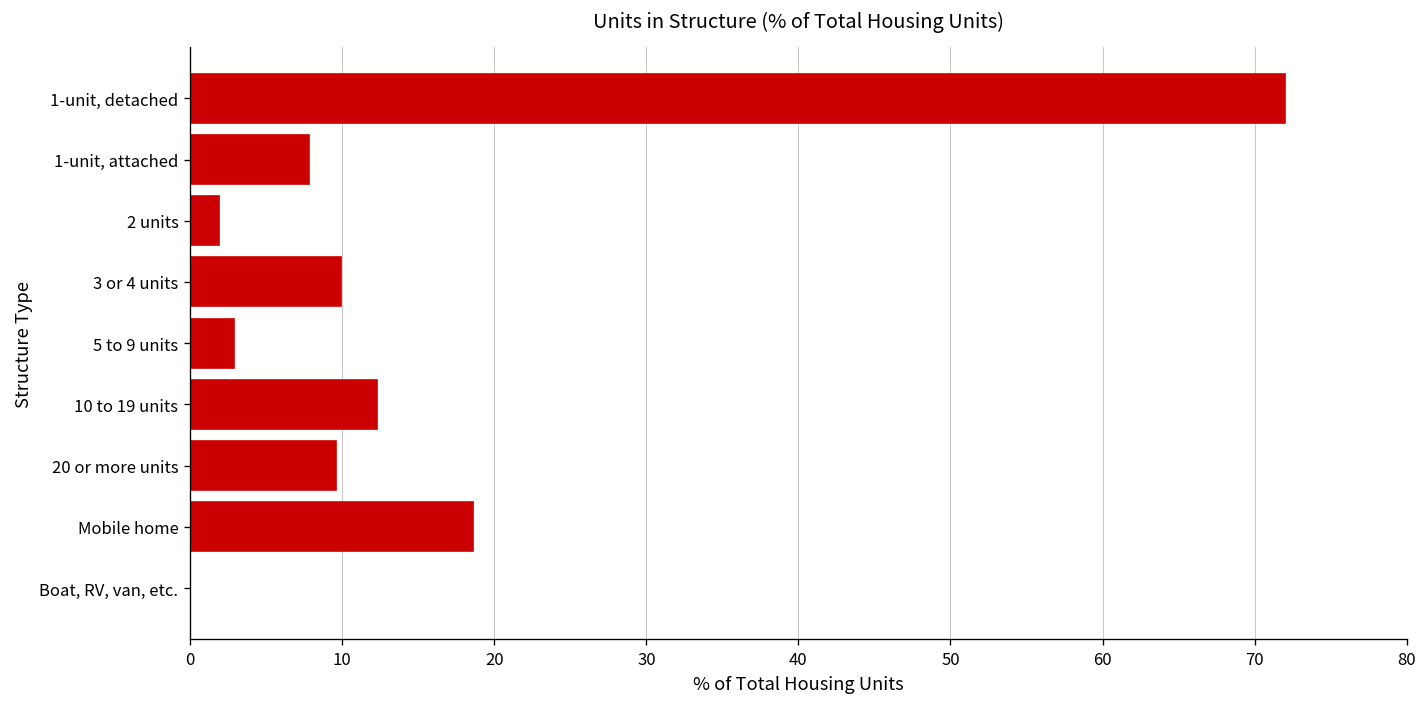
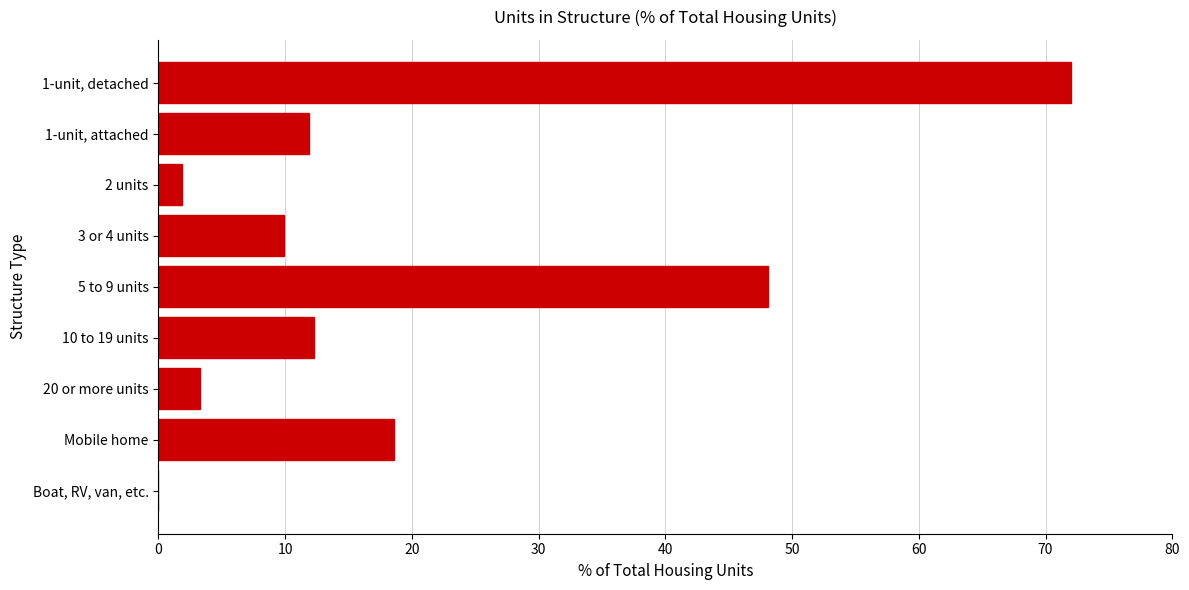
  {
    "1-unit, detached": 72.0,
-   "1-unit, attached": 7.8,
+   "1-unit, attached": 11.9,
    "2 units": 1.9,
    "3 or 4 units": 9.9,
-   "5 to 9 units": 2.9,
+   "5 to 9 units": 48.1,
    "10 to 19 units": 12.3,
-   "20 or more units": 9.6,
+   "20 or more units": 3.3,
    "Mobile home": 18.6,
    "Boat, RV, van, etc.": 0.0
  }
